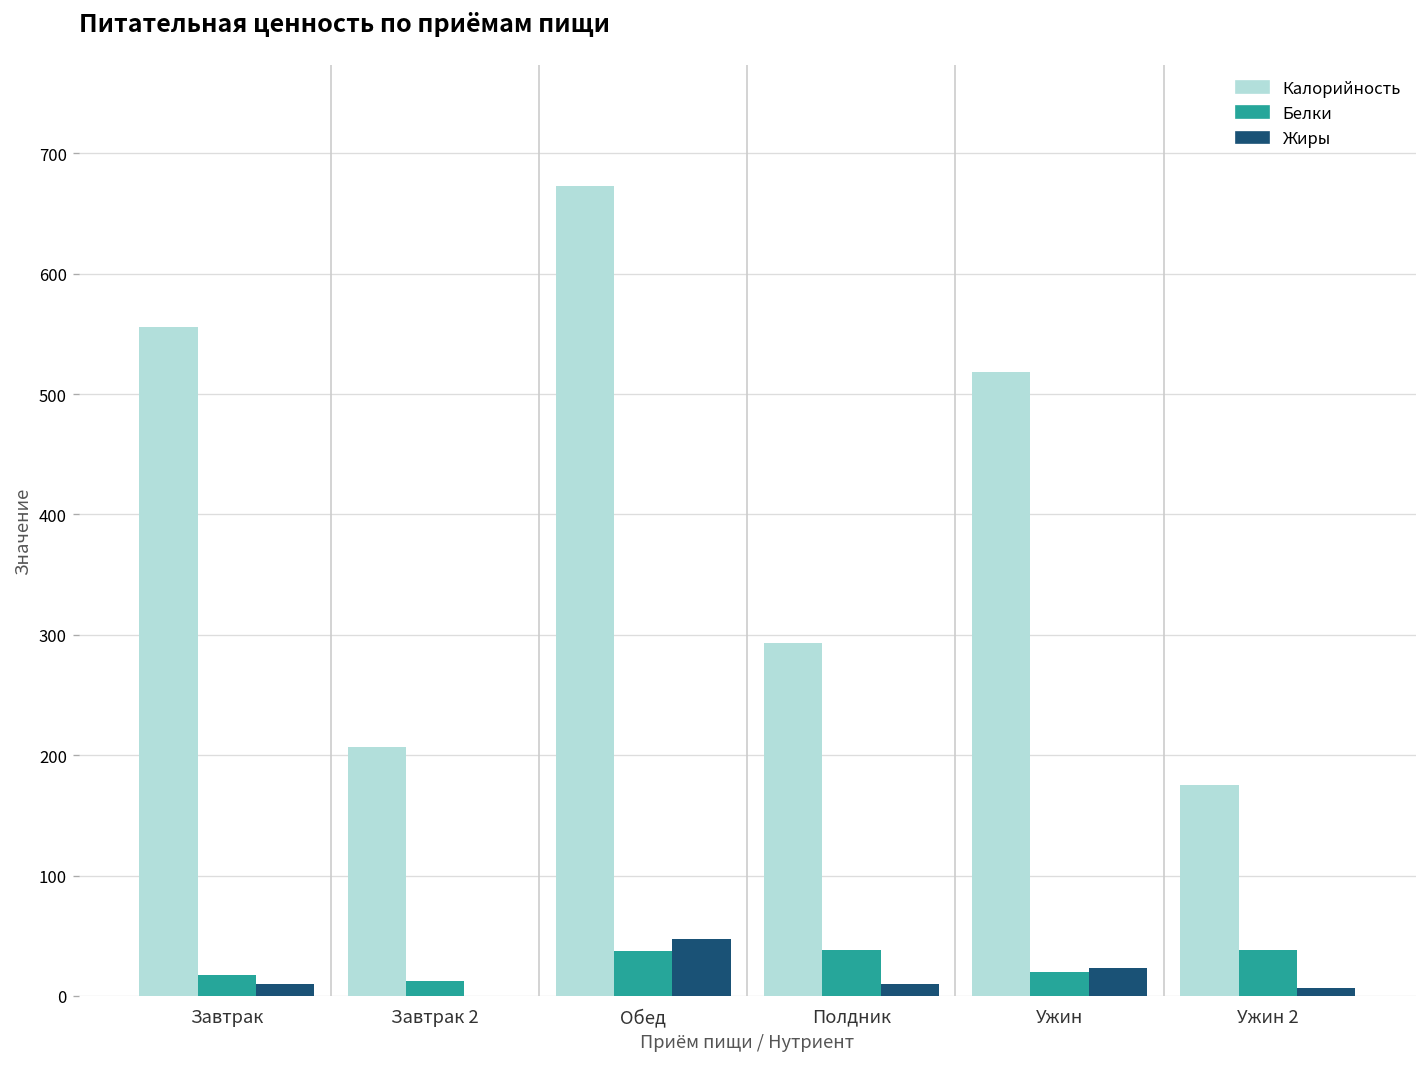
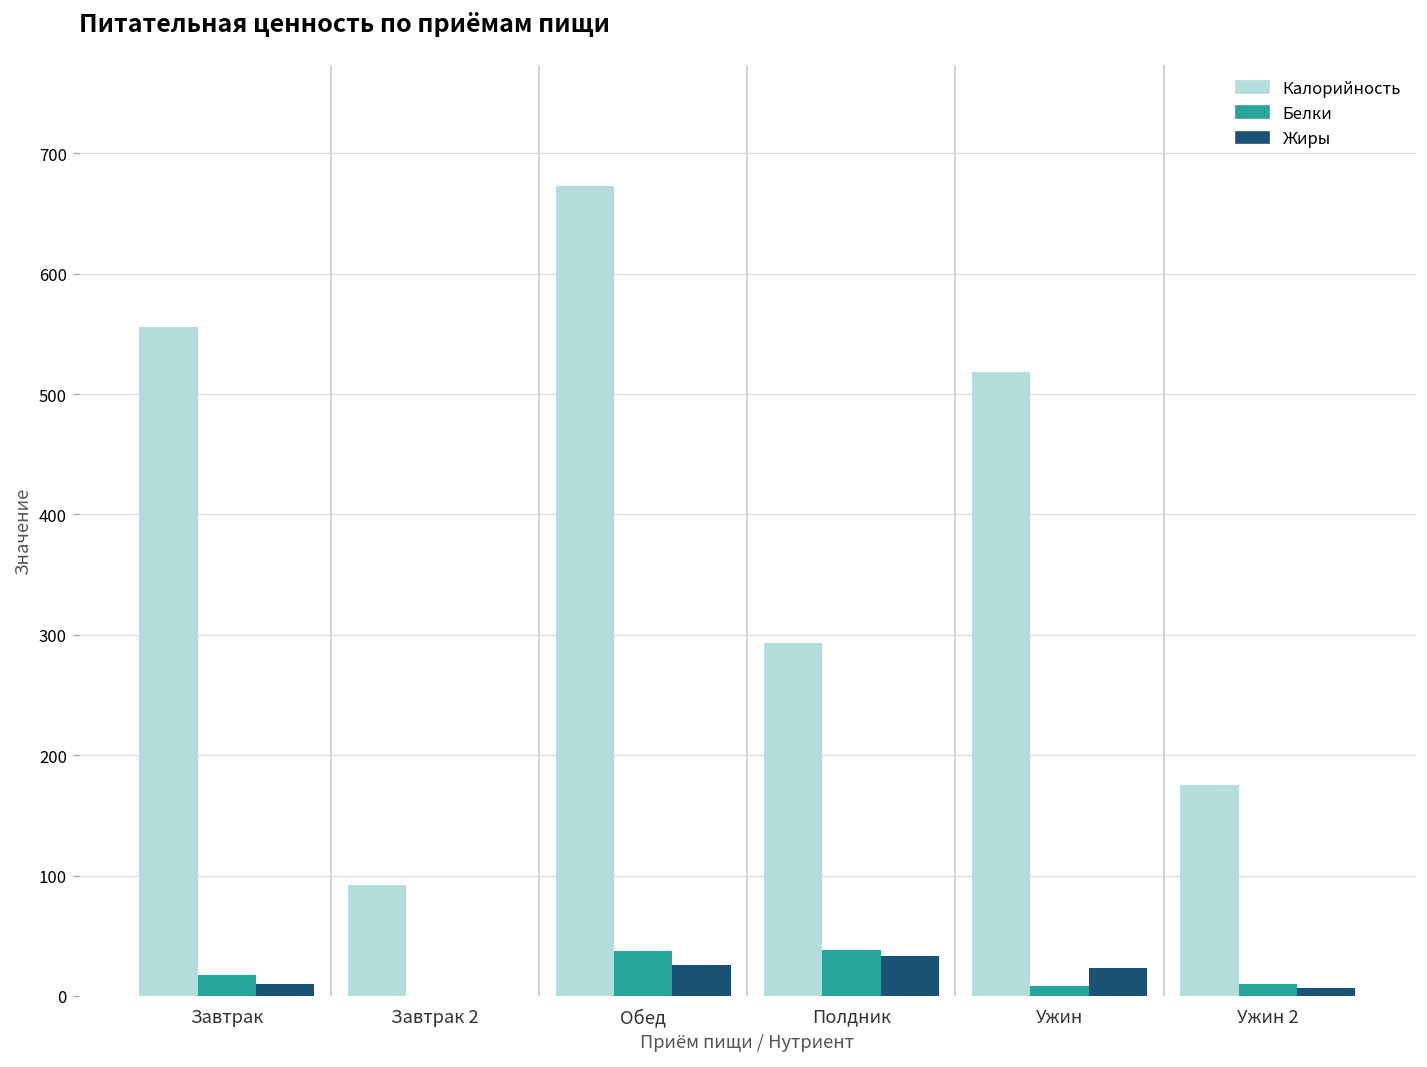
  {
    "Калорийность": {
      "Завтрак": 556,
-     "Завтрак 2": 207,
+     "Завтрак 2": 92,
      "Обед": 673,
      "Полдник": 293,
      "Ужин": 519,
      "Ужин 2": 175
    },
    "Белки": {
      "Завтрак": 17,
-     "Завтрак 2": 12,
+     "Завтрак 2": 0,
      "Обед": 37,
      "Полдник": 38,
-     "Ужин": 20,
-     "Ужин 2": 38
+     "Ужин": 8,
+     "Ужин 2": 10
    },
    "Жиры": {
      "Завтрак": 10,
      "Завтрак 2": 0,
-     "Обед": 47,
-     "Полдник": 10,
+     "Обед": 25,
+     "Полдник": 33,
      "Ужин": 23,
      "Ужин 2": 6
    }
  }
